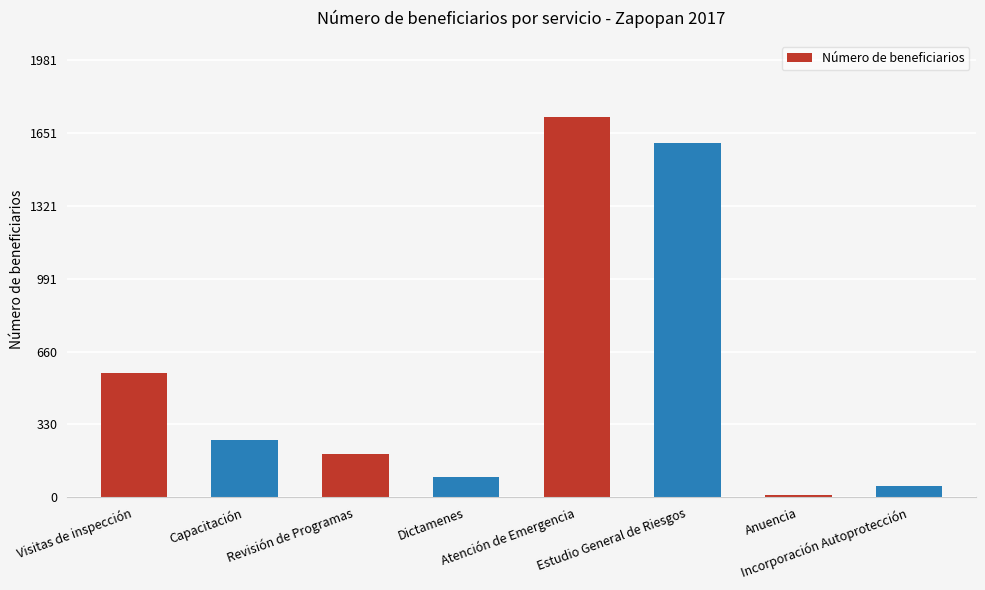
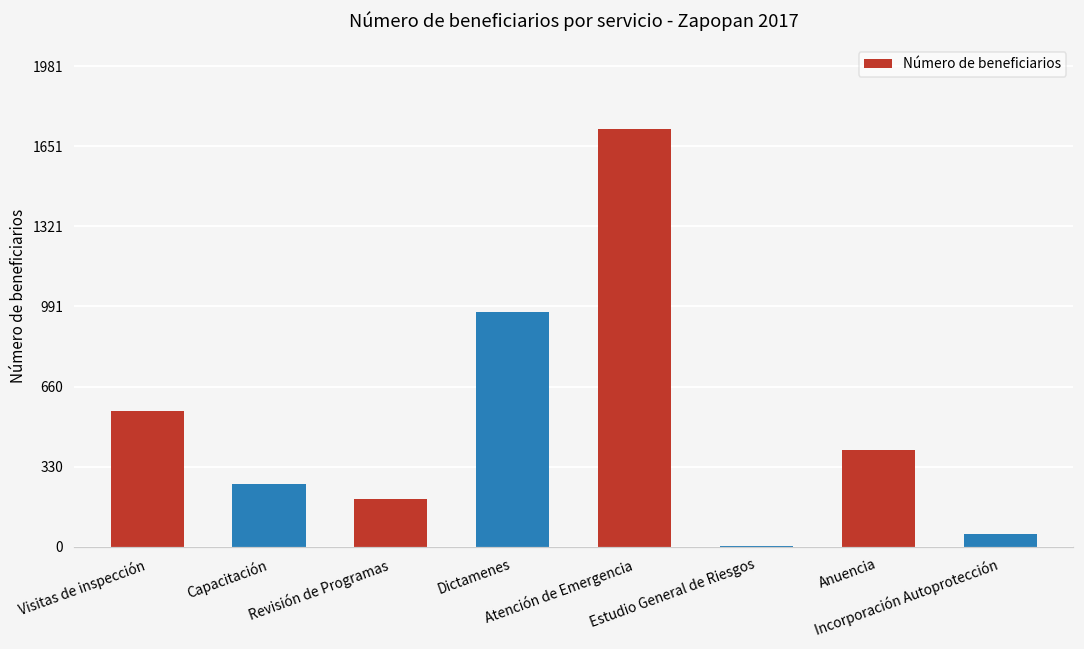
  {
    "Visitas de inspección": 560,
    "Capacitación": 260,
    "Revisión de Programas": 200,
-   "Dictamenes": 90,
+   "Dictamenes": 970,
    "Atención de Emergencia": 1720,
-   "Estudio General de Riesgos": 1600,
-   "Anuencia": 10,
+   "Estudio General de Riesgos": 10,
+   "Anuencia": 400,
    "Incorporación Autoprotección": 50
  }
